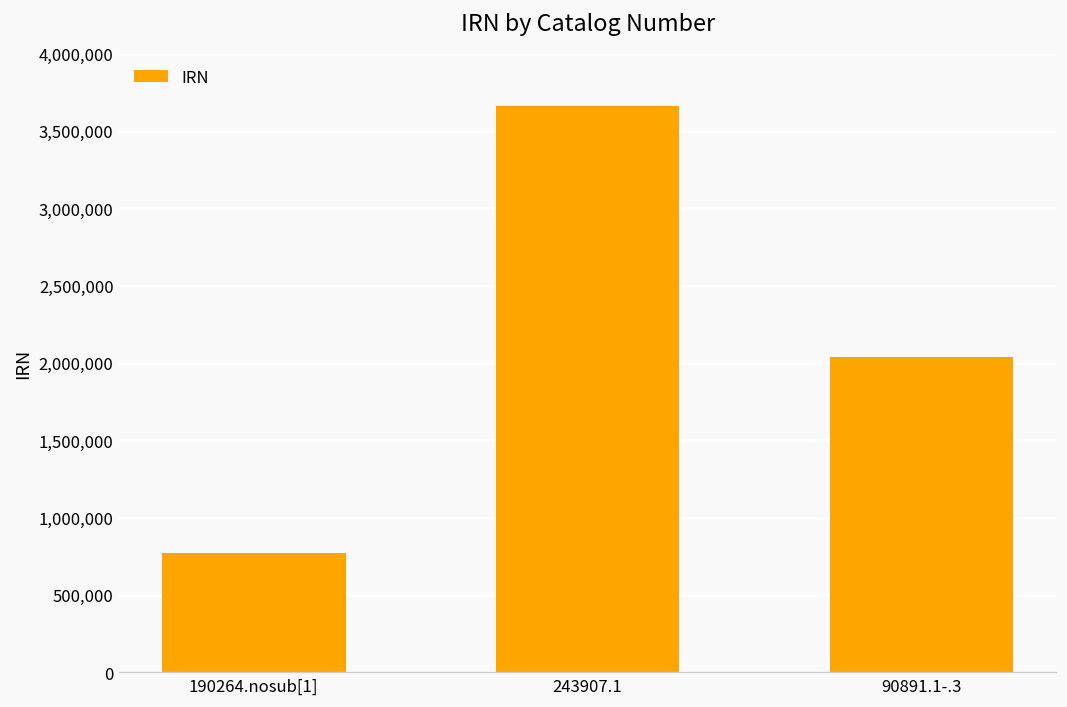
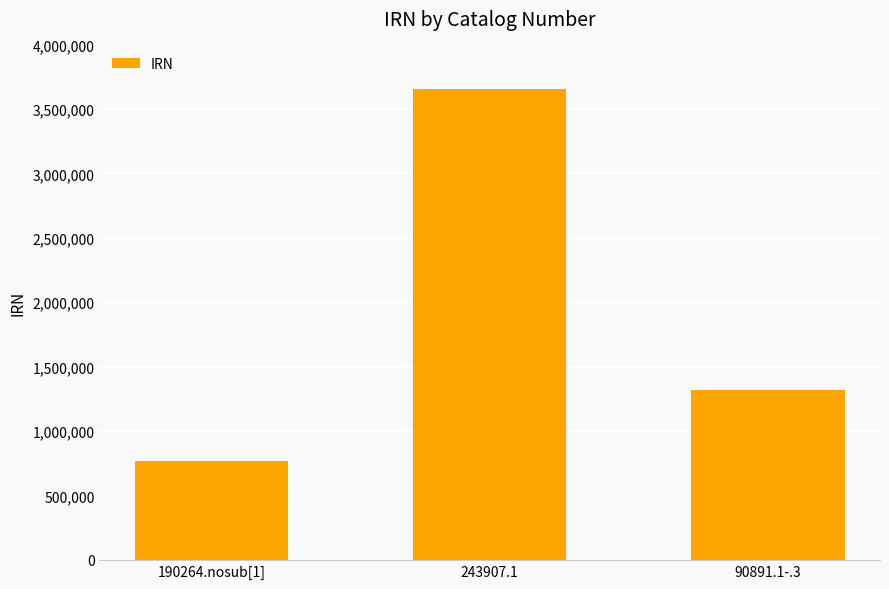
  {
    "190264.nosub[1]": "770,000",
    "243907.1": "3,660,000",
-   "90891.1-.3": "2,040,000"
+   "90891.1-.3": "1,320,000"
  }
